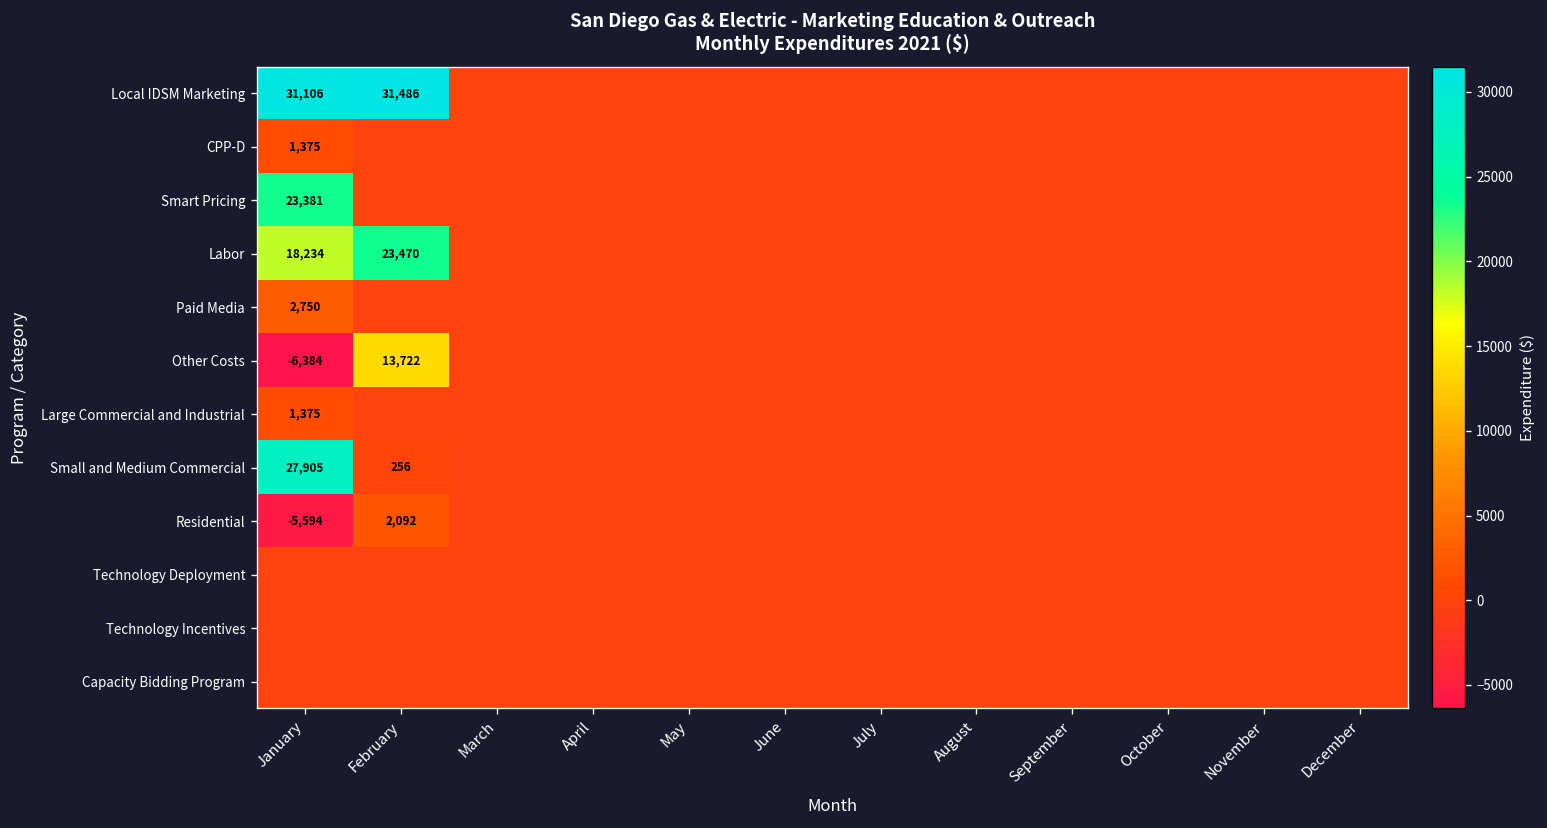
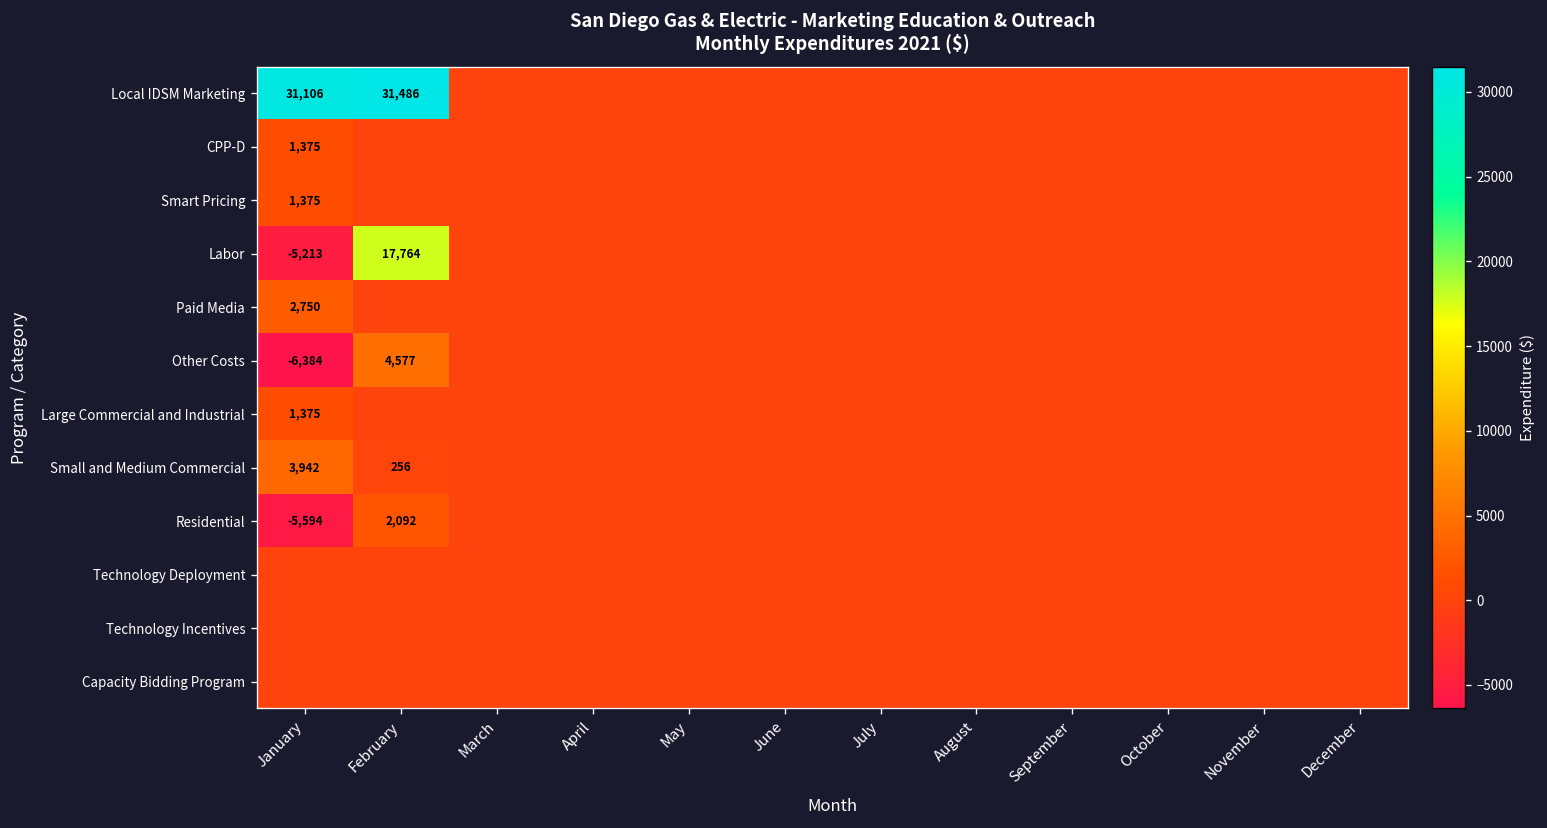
  {
    "Local IDSM Marketing": {
      "January": "31,106",
      "February": "31,486"
    },
    "CPP-D": {
      "January": "1,375"
    },
    "Smart Pricing": {
-     "January": "23,381"
+     "January": "1,375"
    },
    "Labor": {
-     "January": "18,234",
-     "February": "23,470"
+     "January": "-5,213",
+     "February": "17,764"
    },
    "Paid Media": {
      "January": "2,750"
    },
    "Other Costs": {
      "January": "-6,384",
-     "February": "13,722"
+     "February": "4,577"
    },
    "Large Commercial and Industrial": {
      "January": "1,375"
    },
    "Small and Medium Commercial": {
-     "January": "27,905",
+     "January": "3,942",
      "February": "256"
    },
    "Residential": {
      "January": "-5,594",
      "February": "2,092"
    }
  }
